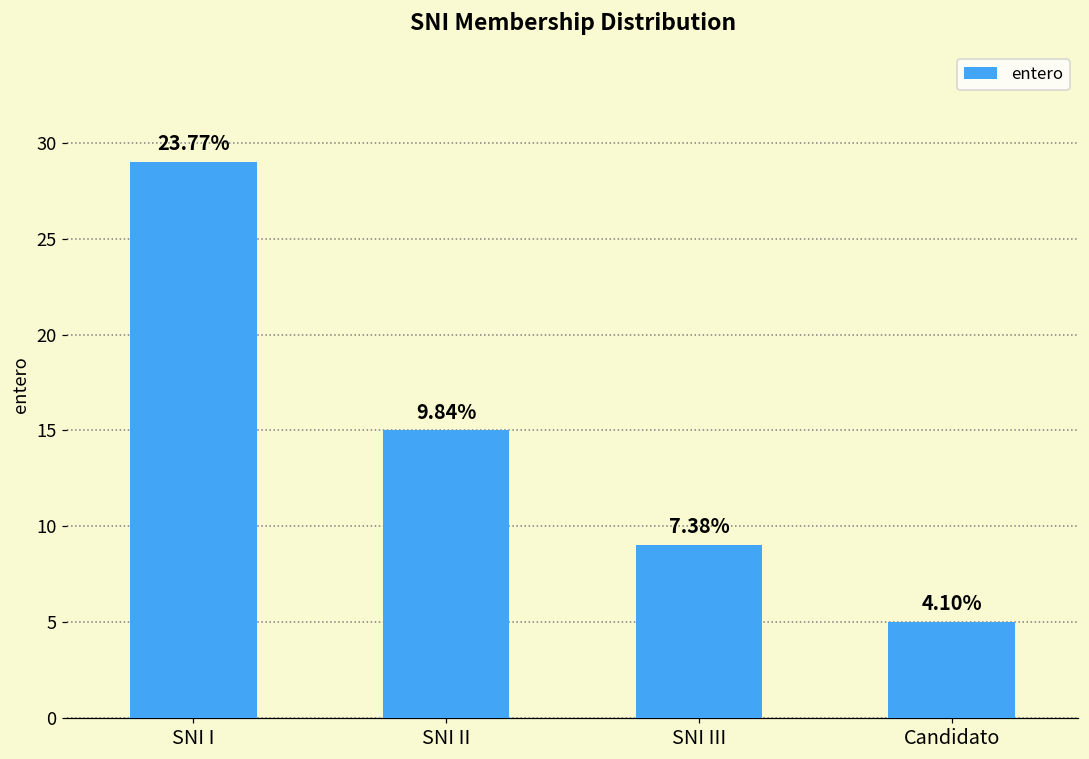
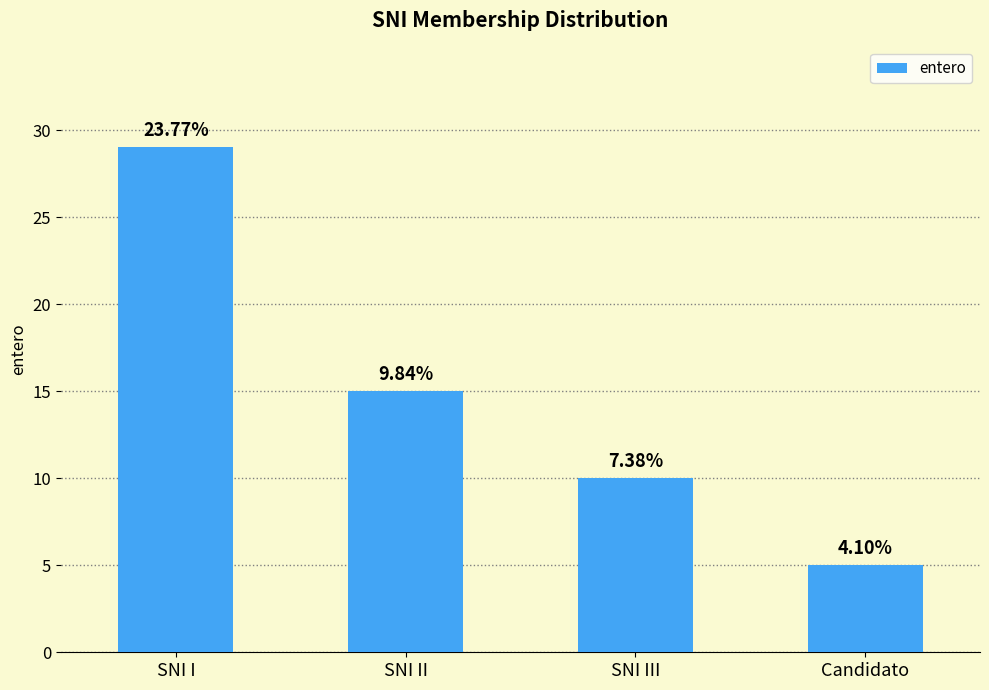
  {
-   "SNI III": 9
+   "SNI III": 10
  }
